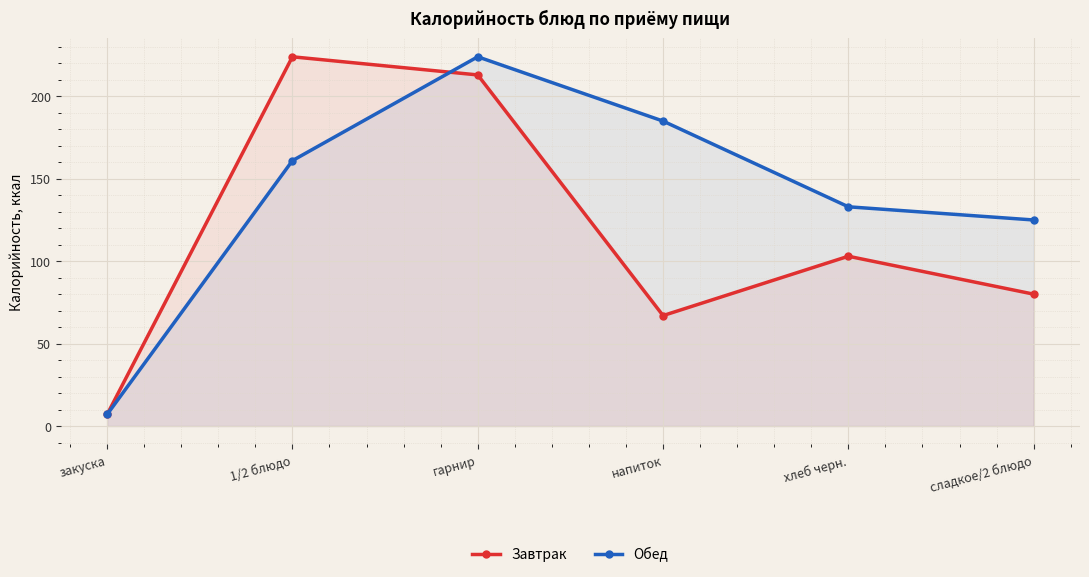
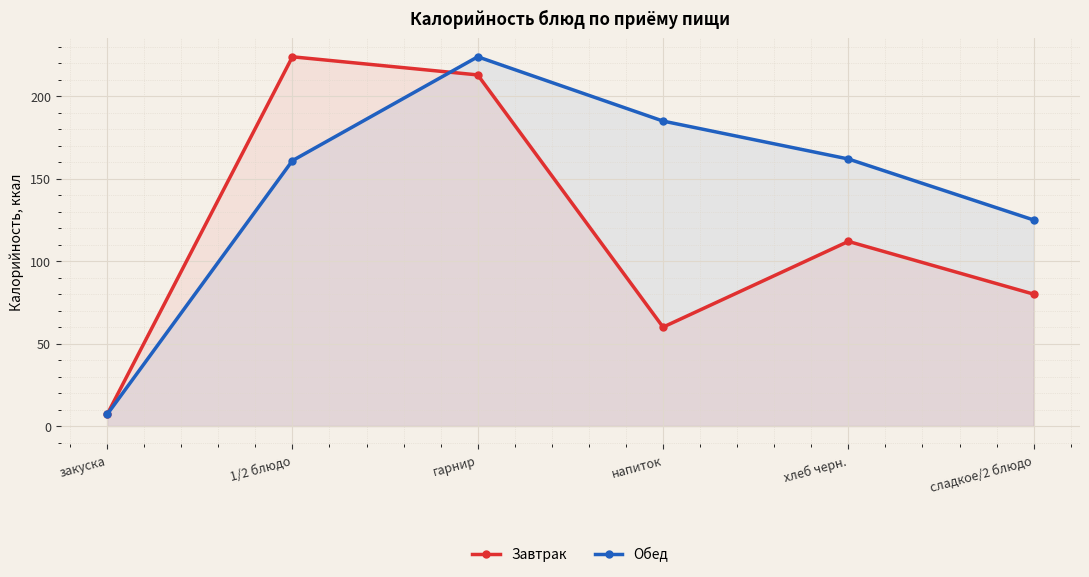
  {
    "Завтрак": {
      "1/2 блюдо": 224,
      "гарнир": 213,
-     "напиток": 67,
-     "хлеб черн.": 103,
+     "напиток": 60,
+     "хлеб черн.": 112,
      "сладкое/2 блюдо": 80
    },
    "Обед": {
      "1/2 блюдо": 161,
      "гарнир": 224,
      "напиток": 185,
-     "хлеб черн.": 133,
+     "хлеб черн.": 162,
      "сладкое/2 блюдо": 125
    }
  }
